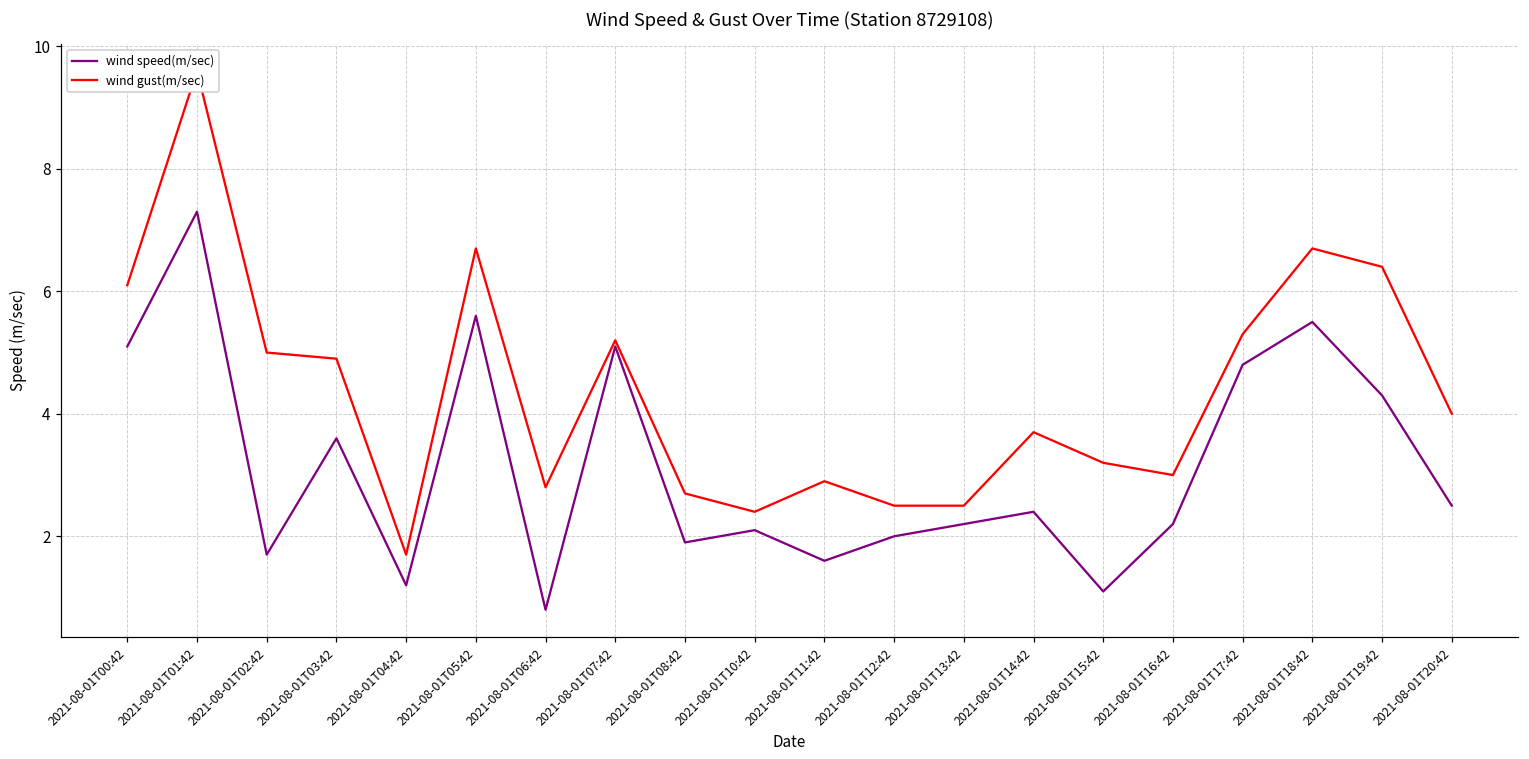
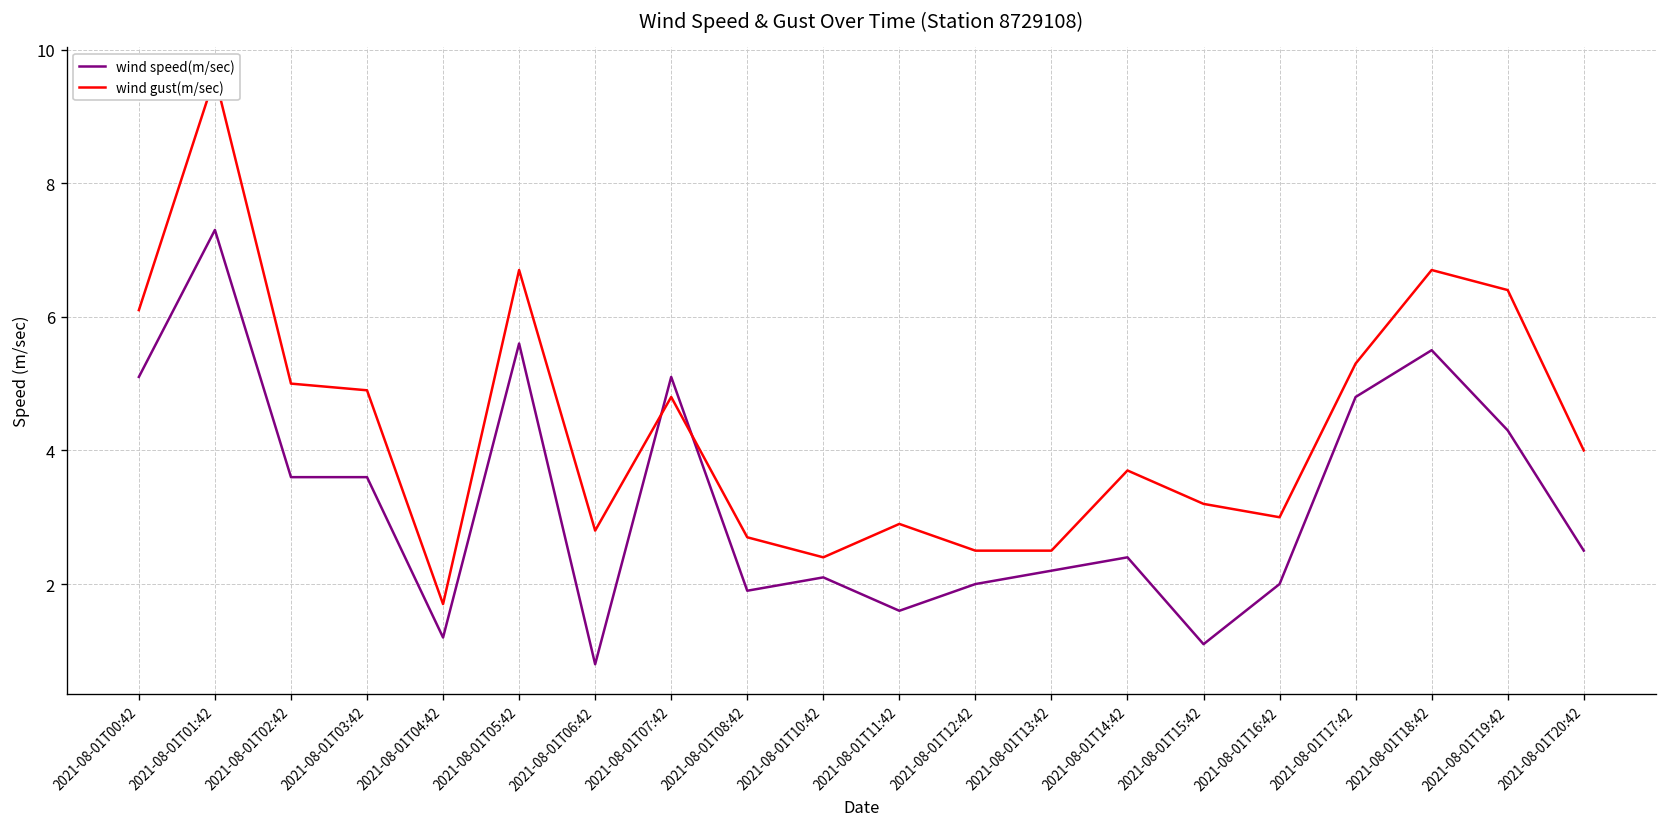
  {
    "wind speed(m/sec)": {
      "2021-08-01T00:42": 5.1,
      "2021-08-01T01:42": 7.3,
-     "2021-08-01T02:42": 1.7,
+     "2021-08-01T02:42": 3.6,
      "2021-08-01T03:42": 3.6,
      "2021-08-01T04:42": 1.2,
      "2021-08-01T05:42": 5.6,
      "2021-08-01T06:42": 0.8,
      "2021-08-01T07:42": 5.1,
      "2021-08-01T08:42": 1.9,
      "2021-08-01T10:42": 2.1,
      "2021-08-01T11:42": 1.6,
      "2021-08-01T12:42": 2.0,
      "2021-08-01T13:42": 2.2,
      "2021-08-01T14:42": 2.4,
      "2021-08-01T15:42": 1.1,
-     "2021-08-01T16:42": 2.2,
+     "2021-08-01T16:42": 2.0,
      "2021-08-01T17:42": 4.8,
      "2021-08-01T18:42": 5.5,
      "2021-08-01T19:42": 4.3,
      "2021-08-01T20:42": 2.5
    },
    "wind gust(m/sec)": {
      "2021-08-01T00:42": 6.1,
      "2021-08-01T02:42": 5.0,
      "2021-08-01T03:42": 4.9,
      "2021-08-01T04:42": 1.7,
      "2021-08-01T05:42": 6.7,
      "2021-08-01T06:42": 2.8,
-     "2021-08-01T07:42": 5.2,
+     "2021-08-01T07:42": 4.8,
      "2021-08-01T08:42": 2.7,
      "2021-08-01T10:42": 2.4,
      "2021-08-01T11:42": 2.9,
      "2021-08-01T12:42": 2.5,
      "2021-08-01T13:42": 2.5,
      "2021-08-01T14:42": 3.7,
      "2021-08-01T15:42": 3.2,
      "2021-08-01T16:42": 3.0,
      "2021-08-01T17:42": 5.3,
      "2021-08-01T18:42": 6.7,
      "2021-08-01T19:42": 6.4,
      "2021-08-01T20:42": 4.0
    }
  }
